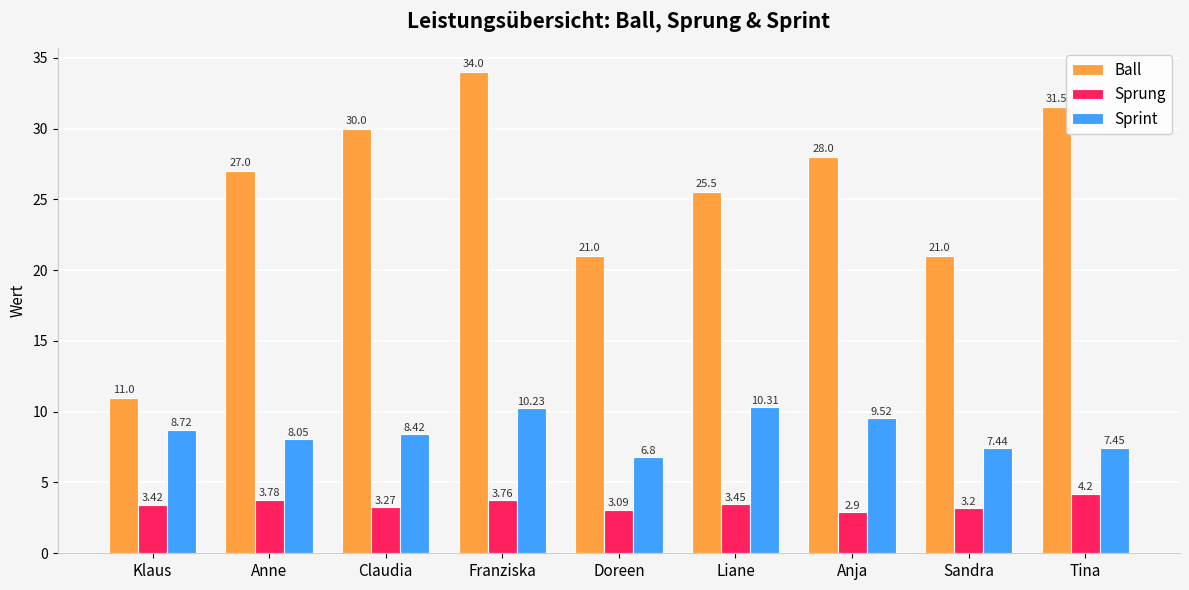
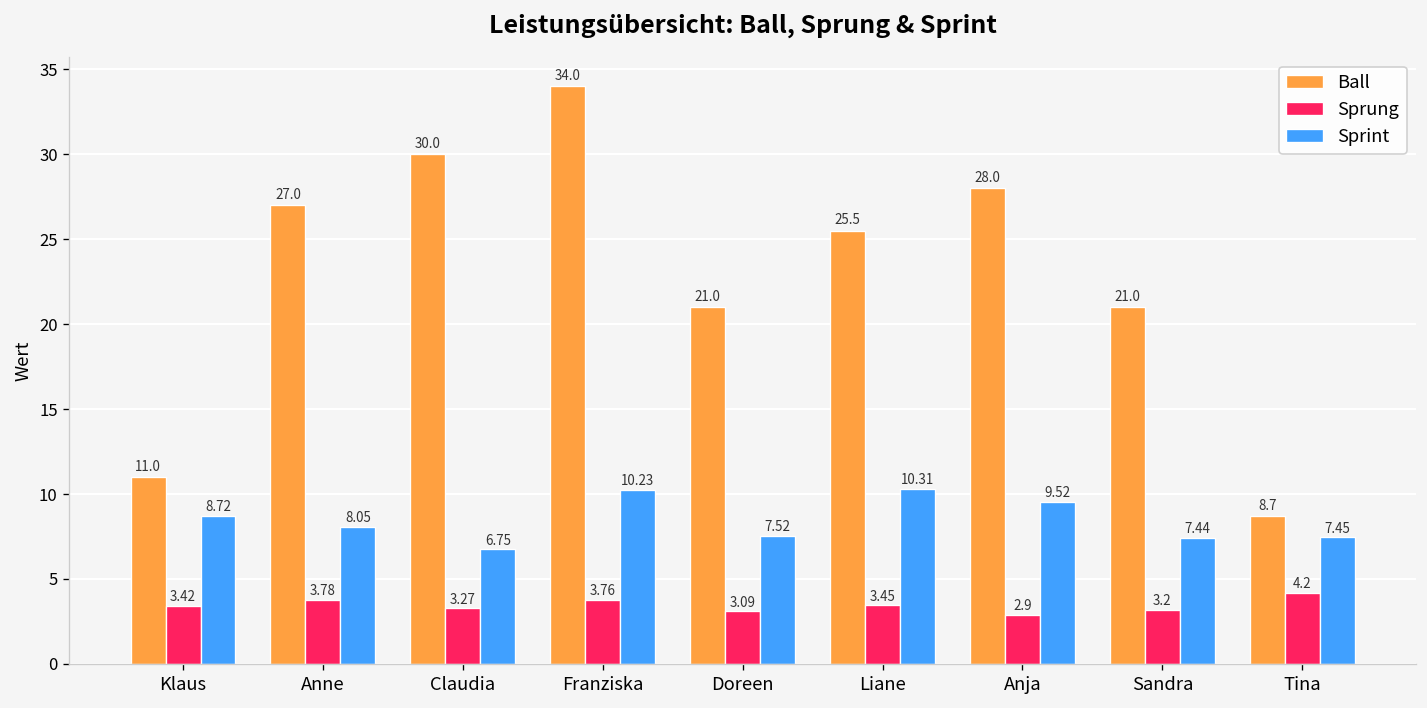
  {
    "Ball": {
      "Klaus": 11.0,
      "Anne": 27.0,
      "Claudia": 30.0,
      "Franziska": 34.0,
      "Doreen": 21.0,
      "Liane": 25.5,
      "Anja": 28.0,
      "Sandra": 21.0,
-     "Tina": 31.5
+     "Tina": 8.7
    },
    "Sprung": {
      "Klaus": 3.42,
      "Anne": 3.78,
      "Claudia": 3.27,
      "Franziska": 3.76,
      "Doreen": 3.09,
      "Liane": 3.45,
      "Anja": 2.9,
      "Sandra": 3.2,
      "Tina": 4.2
    },
    "Sprint": {
      "Klaus": 8.72,
      "Anne": 8.05,
-     "Claudia": 8.42,
+     "Claudia": 6.75,
      "Franziska": 10.23,
-     "Doreen": 6.8,
+     "Doreen": 7.52,
      "Liane": 10.31,
      "Anja": 9.52,
      "Sandra": 7.44,
      "Tina": 7.45
    }
  }
